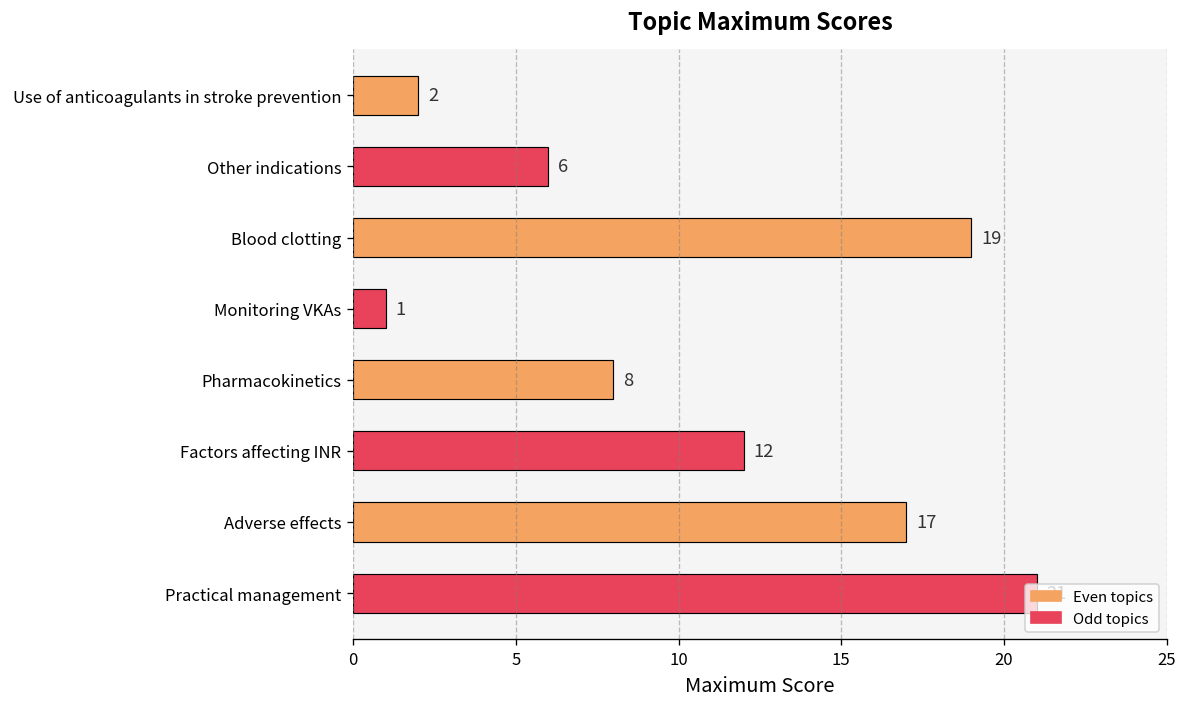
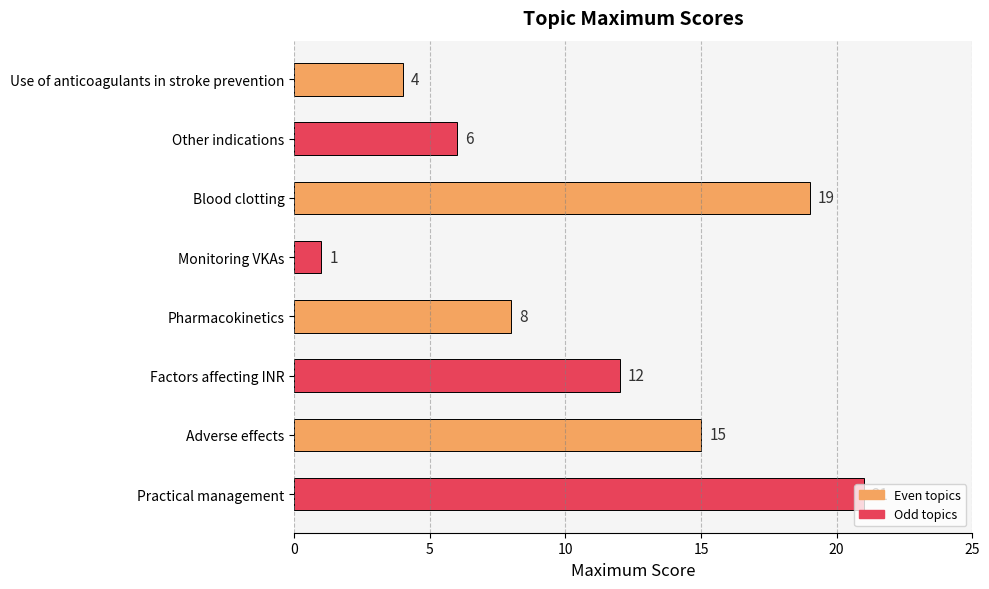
  {
-   "Use of anticoagulants in stroke prevention": 2,
+   "Use of anticoagulants in stroke prevention": 4,
    "Other indications": 6,
    "Blood clotting": 19,
    "Monitoring VKAs": 1,
    "Pharmacokinetics": 8,
    "Factors affecting INR": 12,
-   "Adverse effects": 17
+   "Adverse effects": 15
  }
